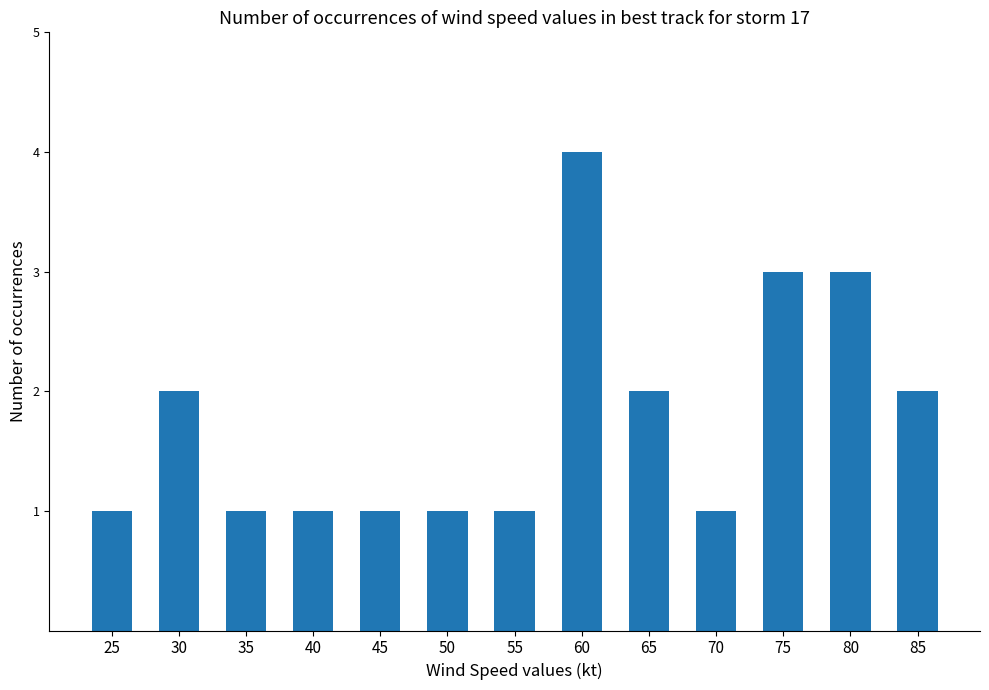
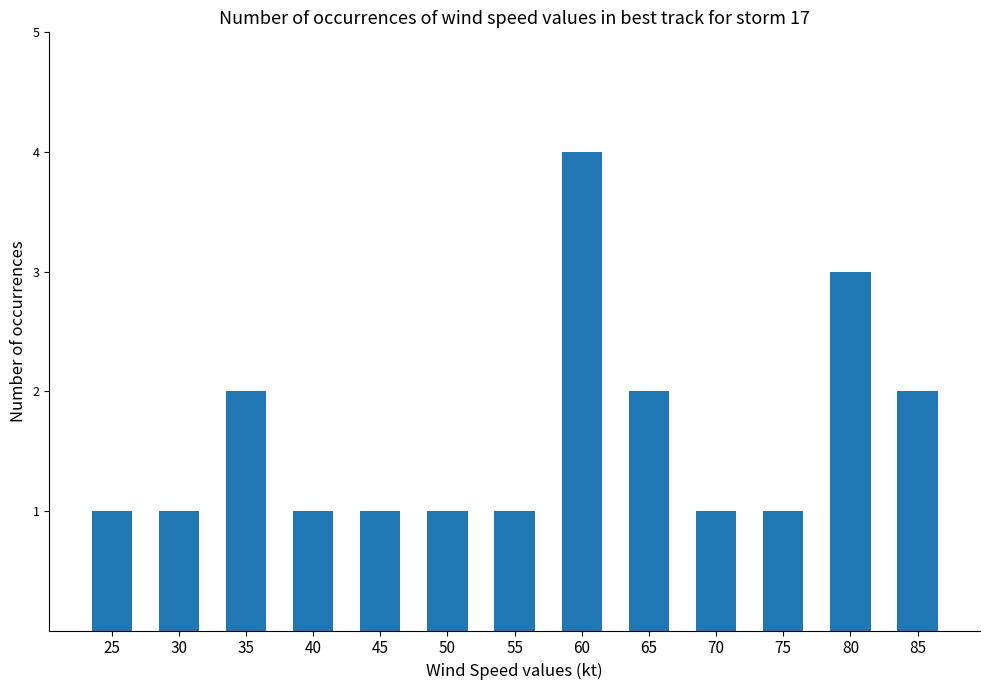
  {
    "25": 1,
-   "30": 2,
-   "35": 1,
+   "30": 1,
+   "35": 2,
    "40": 1,
    "45": 1,
    "50": 1,
    "55": 1,
    "60": 4,
    "65": 2,
    "70": 1,
-   "75": 3,
+   "75": 1,
    "80": 3,
    "85": 2
  }
